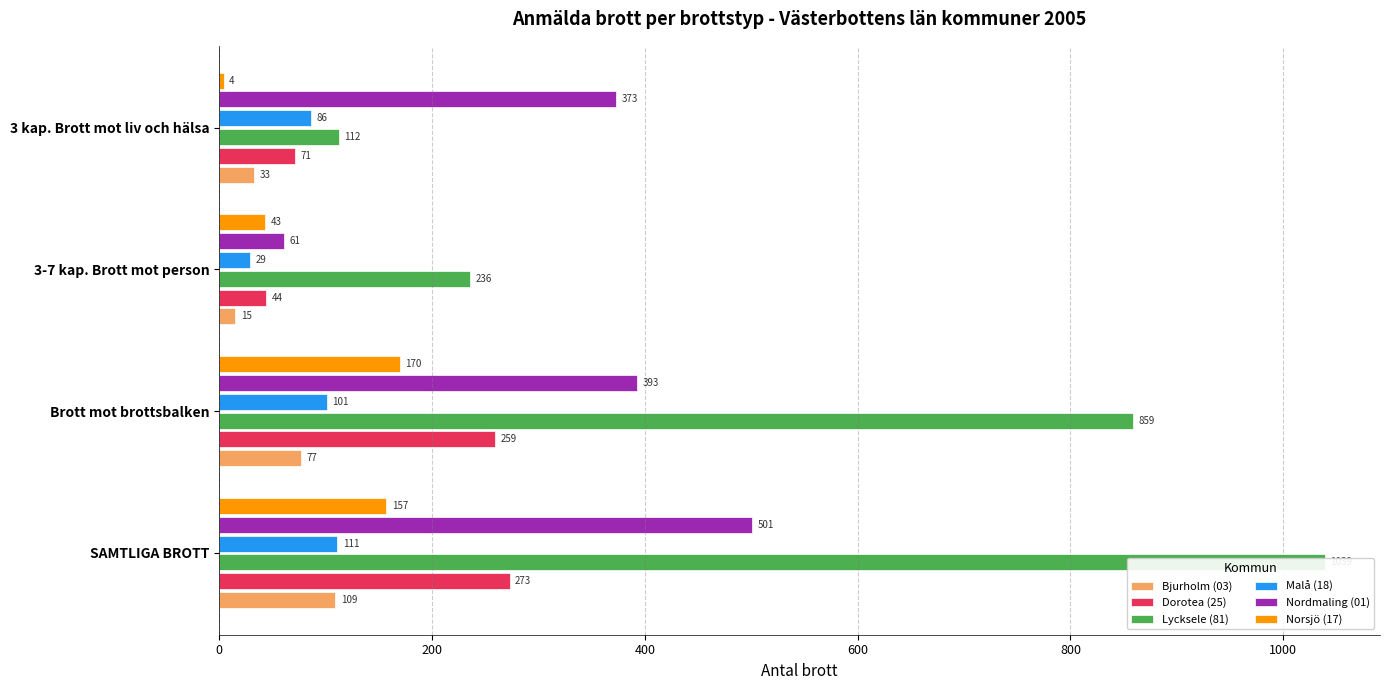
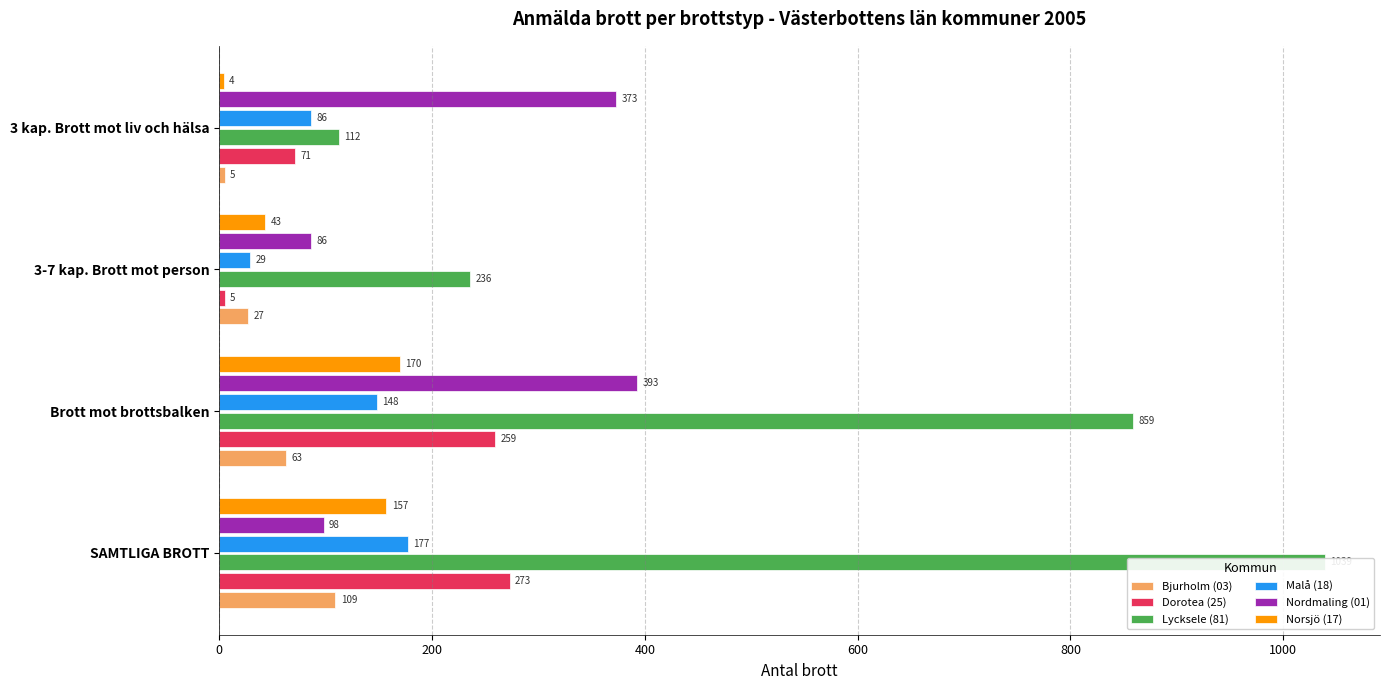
  {
    "Bjurholm (03)": {
-     "3 kap. Brott mot liv och hälsa": 33,
-     "3-7 kap. Brott mot person": 15,
-     "Brott mot brottsbalken": 77,
+     "3 kap. Brott mot liv och hälsa": 5,
+     "3-7 kap. Brott mot person": 27,
+     "Brott mot brottsbalken": 63,
      "SAMTLIGA BROTT": 109
    },
    "Dorotea (25)": {
      "3 kap. Brott mot liv och hälsa": 71,
-     "3-7 kap. Brott mot person": 44,
+     "3-7 kap. Brott mot person": 5,
      "Brott mot brottsbalken": 259,
      "SAMTLIGA BROTT": 273
    },
    "Lycksele (81)": {
      "3 kap. Brott mot liv och hälsa": 112,
      "3-7 kap. Brott mot person": 236,
      "Brott mot brottsbalken": 859
    },
    "Malå (18)": {
      "3 kap. Brott mot liv och hälsa": 86,
      "3-7 kap. Brott mot person": 29,
-     "Brott mot brottsbalken": 101,
-     "SAMTLIGA BROTT": 111
+     "Brott mot brottsbalken": 148,
+     "SAMTLIGA BROTT": 177
    },
    "Nordmaling (01)": {
      "3 kap. Brott mot liv och hälsa": 373,
-     "3-7 kap. Brott mot person": 61,
+     "3-7 kap. Brott mot person": 86,
      "Brott mot brottsbalken": 393,
-     "SAMTLIGA BROTT": 501
+     "SAMTLIGA BROTT": 98
    },
    "Norsjö (17)": {
      "3 kap. Brott mot liv och hälsa": 4,
      "3-7 kap. Brott mot person": 43,
      "Brott mot brottsbalken": 170,
      "SAMTLIGA BROTT": 157
    }
  }
